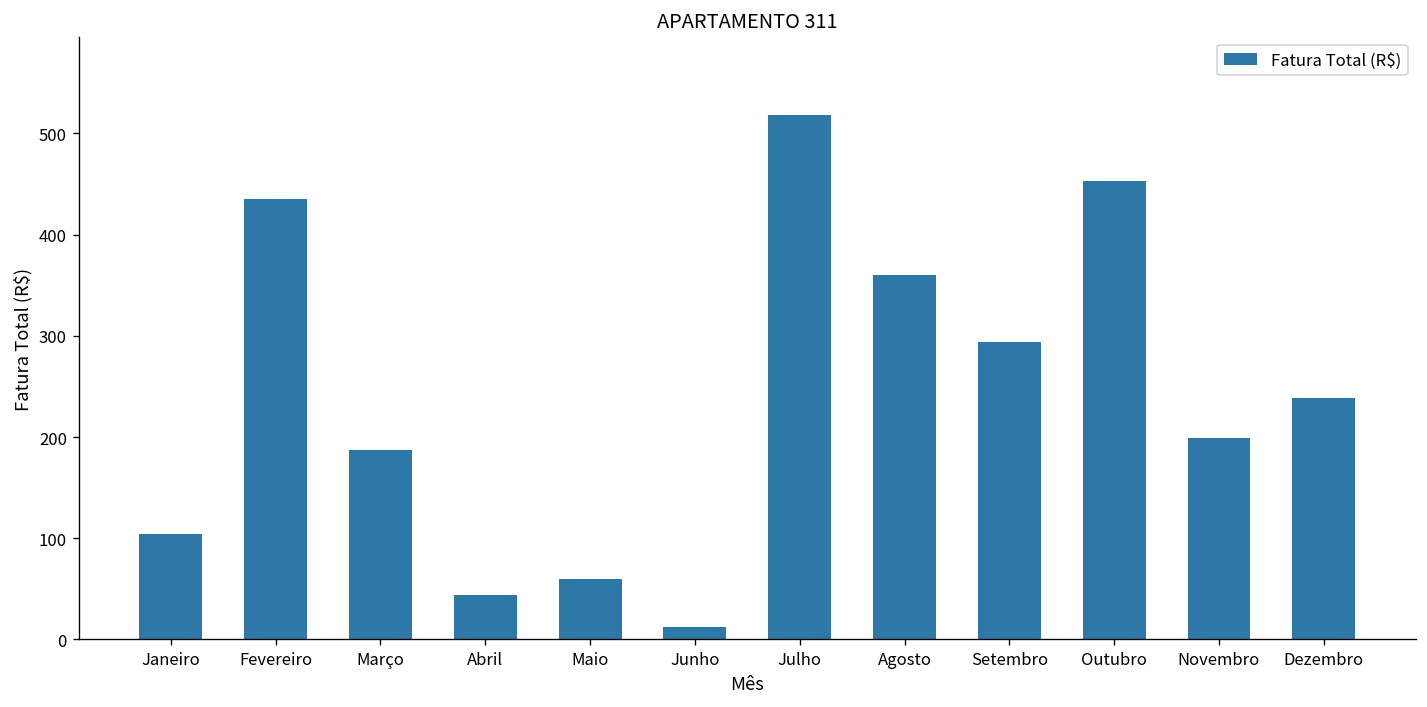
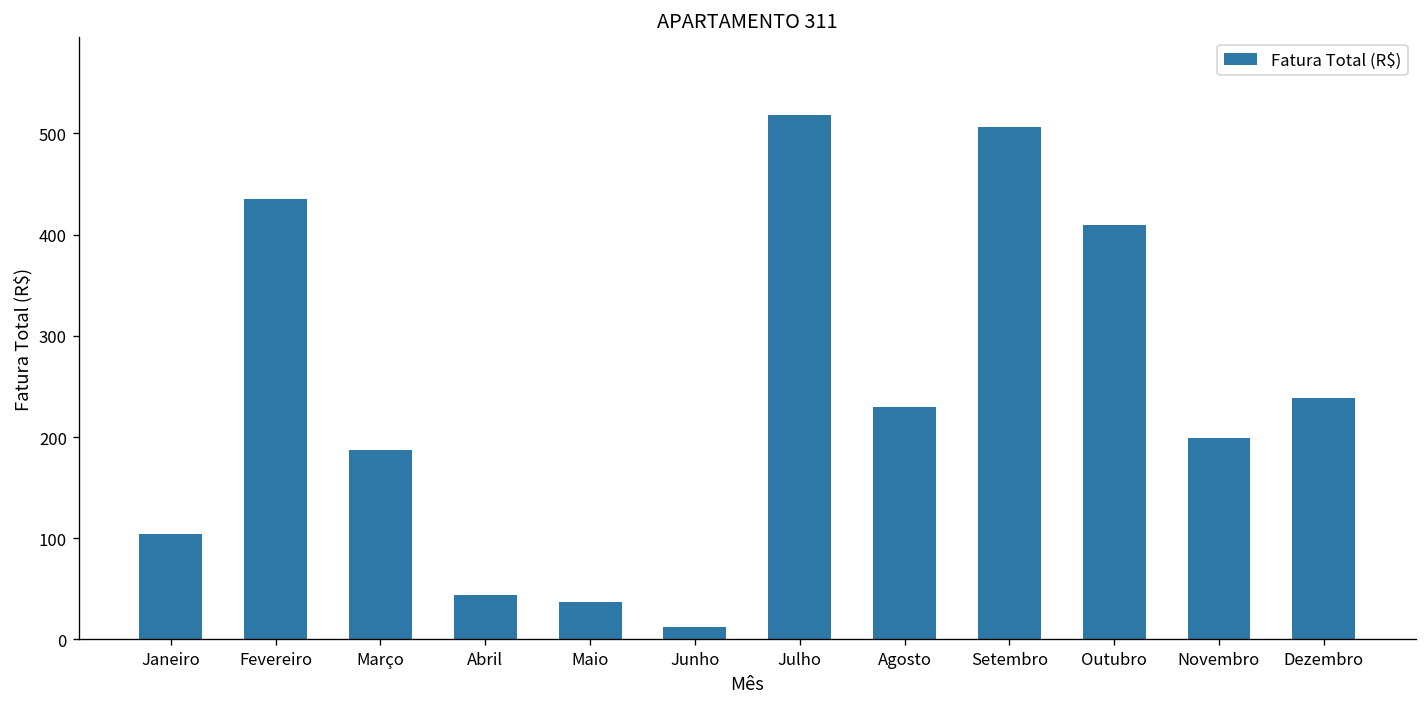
  {
    "Janeiro": 100,
    "Fevereiro": 440,
    "Março": 190,
    "Abril": 40,
-   "Maio": 60,
+   "Maio": 40,
    "Junho": 10,
    "Julho": 520,
-   "Agosto": 360,
-   "Setembro": 290,
-   "Outubro": 450,
+   "Agosto": 230,
+   "Setembro": 510,
+   "Outubro": 410,
    "Novembro": 200,
    "Dezembro": 240
  }
